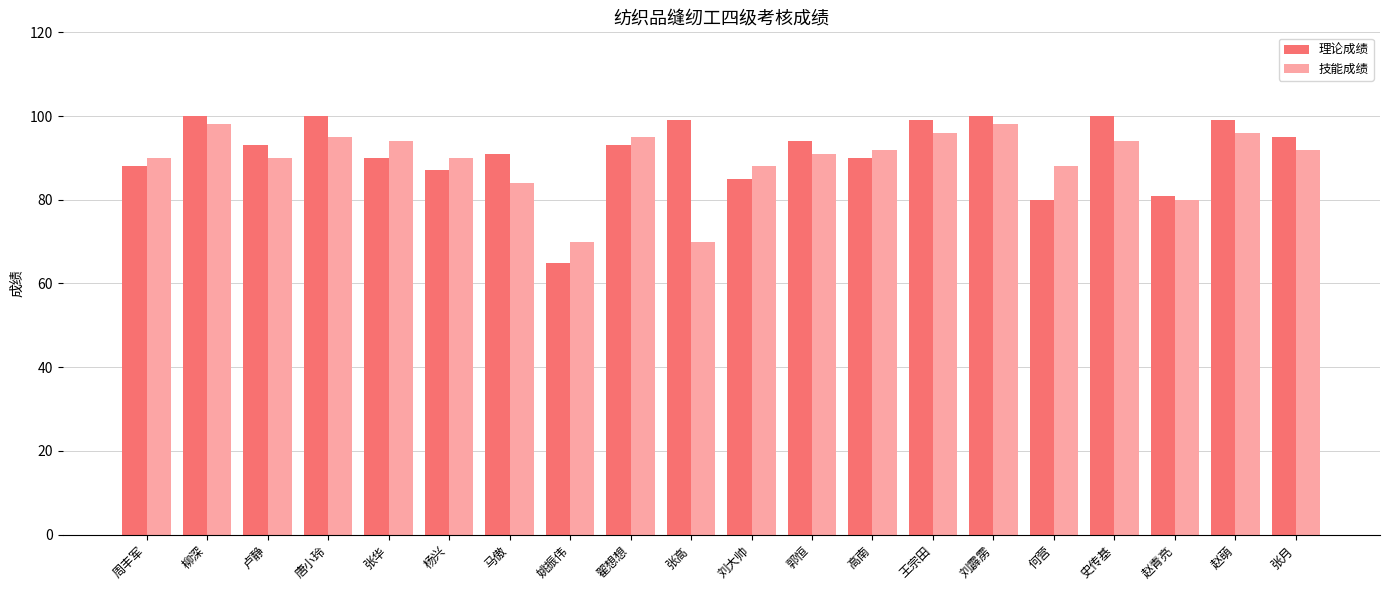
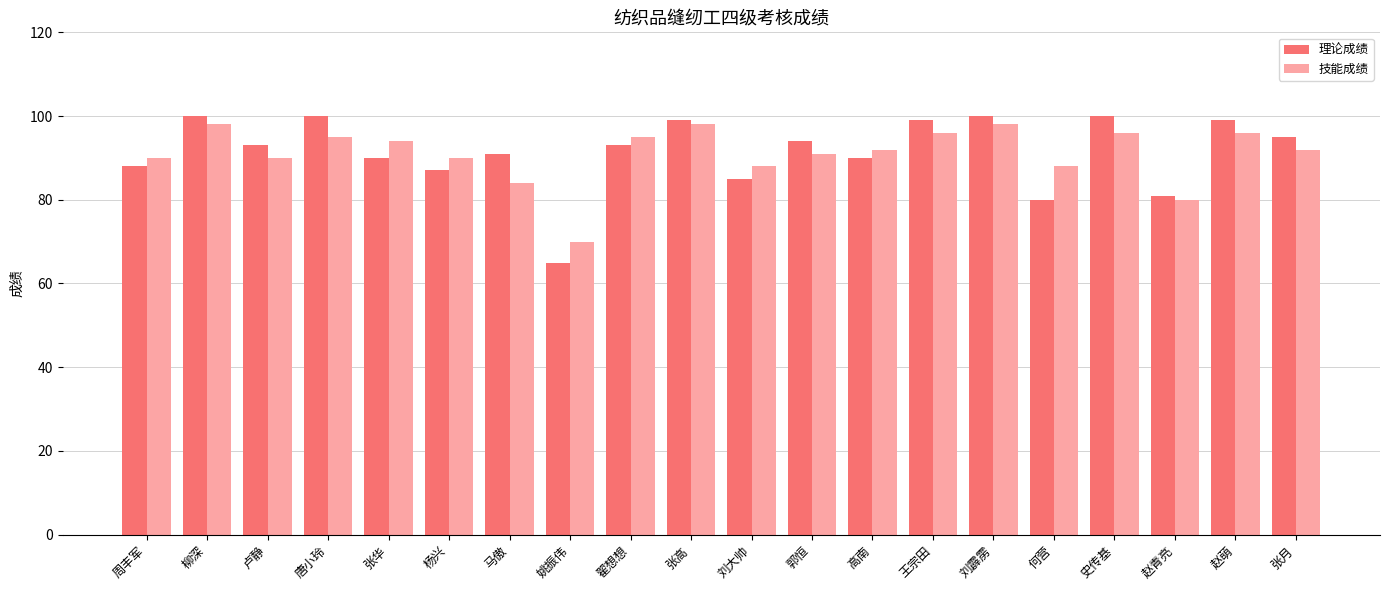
  {
    "理论成绩": {
      "周丰军": 88,
      "柳深": 100,
      "卢静": 93,
      "唐小玲": 100,
      "张华": 90,
      "杨兴": 87,
      "马傲": 91,
      "姚振伟": 65,
      "翟想想": 93,
      "张高": 99,
      "刘大帅": 85,
      "郭恒": 94,
      "高南": 90,
      "王宗田": 99,
      "刘霹雳": 100,
      "何营": 80,
      "史传基": 100,
      "赵青亮": 81,
      "赵萌": 99,
      "张月": 95
    },
    "技能成绩": {
      "周丰军": 90,
      "柳深": 98,
      "卢静": 90,
      "唐小玲": 95,
      "张华": 94,
      "杨兴": 90,
      "马傲": 84,
      "姚振伟": 70,
      "翟想想": 95,
-     "张高": 70,
+     "张高": 98,
      "刘大帅": 88,
      "郭恒": 91,
      "高南": 92,
      "王宗田": 96,
      "刘霹雳": 98,
      "何营": 88,
-     "史传基": 94,
+     "史传基": 96,
      "赵青亮": 80,
      "赵萌": 96,
      "张月": 92
    }
  }
